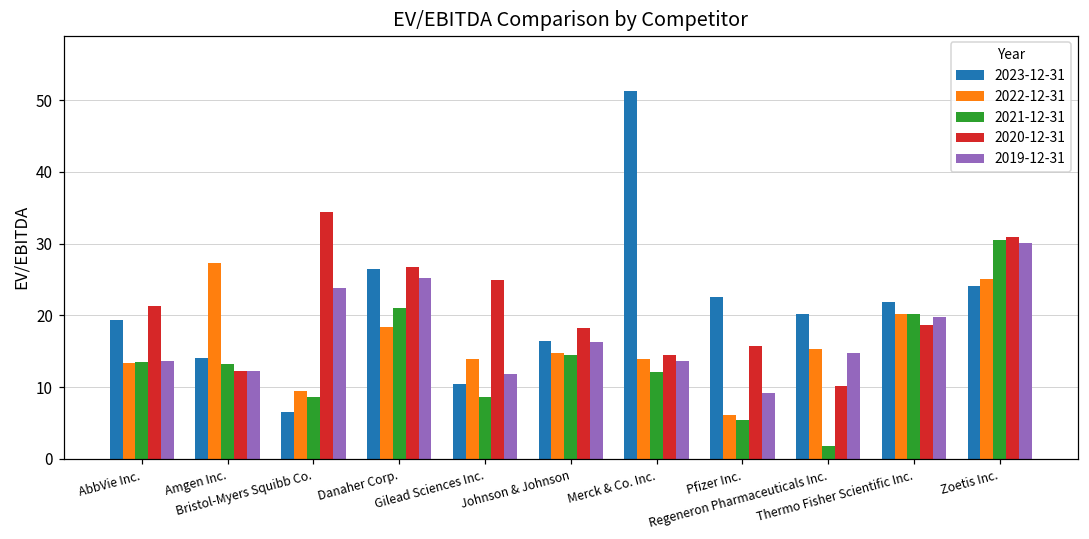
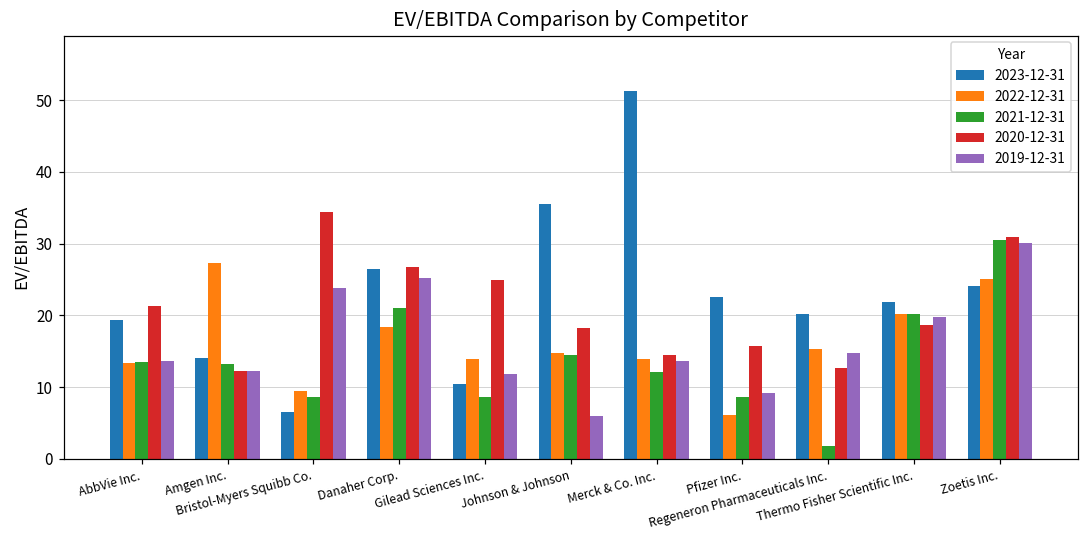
  {
    "2023-12-31": {
      "AbbVie Inc.": 19,
      "Amgen Inc.": 14,
      "Bristol-Myers Squibb Co.": 7,
      "Danaher Corp.": 26,
      "Gilead Sciences Inc.": 10,
-     "Johnson & Johnson": 16,
+     "Johnson & Johnson": 35,
      "Merck & Co. Inc.": 51,
      "Pfizer Inc.": 23,
      "Regeneron Pharmaceuticals Inc.": 20,
      "Thermo Fisher Scientific Inc.": 22,
      "Zoetis Inc.": 24
    },
    "2022-12-31": {
      "AbbVie Inc.": 13,
      "Amgen Inc.": 27,
      "Bristol-Myers Squibb Co.": 9,
      "Danaher Corp.": 18,
      "Gilead Sciences Inc.": 14,
      "Johnson & Johnson": 15,
      "Merck & Co. Inc.": 14,
      "Pfizer Inc.": 6,
      "Regeneron Pharmaceuticals Inc.": 15,
      "Thermo Fisher Scientific Inc.": 20,
      "Zoetis Inc.": 25
    },
    "2021-12-31": {
      "AbbVie Inc.": 13,
      "Amgen Inc.": 13,
      "Bristol-Myers Squibb Co.": 9,
      "Danaher Corp.": 21,
      "Gilead Sciences Inc.": 9,
      "Johnson & Johnson": 14,
      "Merck & Co. Inc.": 12,
-     "Pfizer Inc.": 5,
+     "Pfizer Inc.": 9,
      "Regeneron Pharmaceuticals Inc.": 2,
      "Thermo Fisher Scientific Inc.": 20,
      "Zoetis Inc.": 31
    },
    "2020-12-31": {
      "AbbVie Inc.": 21,
      "Amgen Inc.": 12,
      "Bristol-Myers Squibb Co.": 34,
      "Danaher Corp.": 27,
      "Gilead Sciences Inc.": 25,
      "Johnson & Johnson": 18,
      "Merck & Co. Inc.": 14,
      "Pfizer Inc.": 16,
-     "Regeneron Pharmaceuticals Inc.": 10,
+     "Regeneron Pharmaceuticals Inc.": 13,
      "Thermo Fisher Scientific Inc.": 19,
      "Zoetis Inc.": 31
    },
    "2019-12-31": {
      "AbbVie Inc.": 14,
      "Amgen Inc.": 12,
      "Bristol-Myers Squibb Co.": 24,
      "Danaher Corp.": 25,
      "Gilead Sciences Inc.": 12,
-     "Johnson & Johnson": 16,
+     "Johnson & Johnson": 6,
      "Merck & Co. Inc.": 14,
      "Pfizer Inc.": 9,
      "Regeneron Pharmaceuticals Inc.": 15,
      "Thermo Fisher Scientific Inc.": 20,
      "Zoetis Inc.": 30
    }
  }
